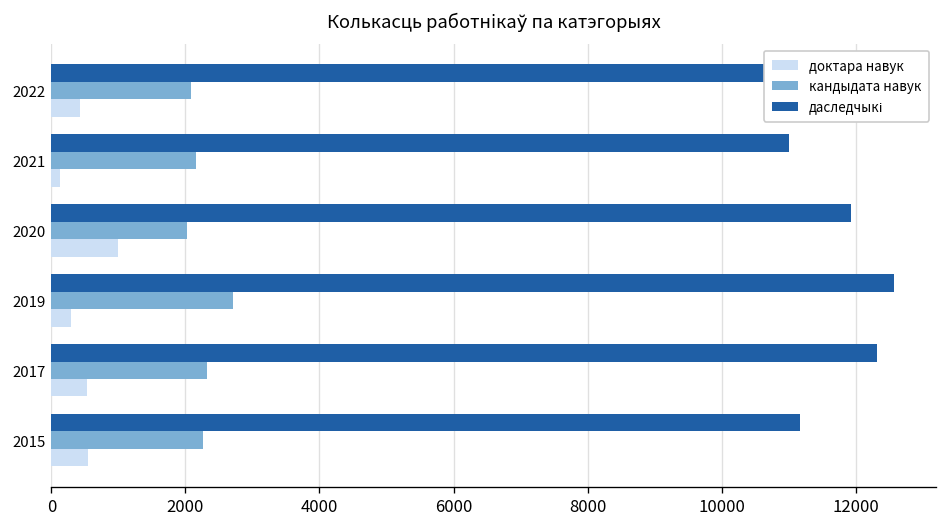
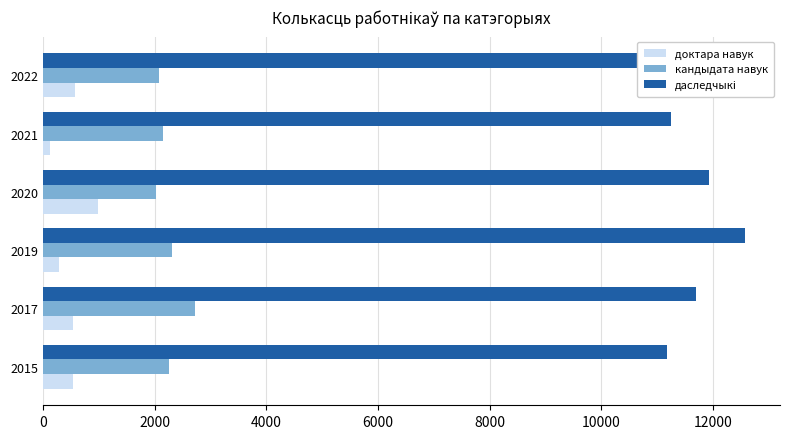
  {
    "доктара навук": {
-     "2022": 400,
+     "2022": 600,
      "2021": 100,
      "2020": 1000,
      "2019": 300,
      "2017": 500,
      "2015": 500
    },
    "кандыдата навук": {
      "2022": 2100,
      "2021": 2200,
      "2020": 2000,
-     "2019": 2700,
-     "2017": 2300,
+     "2019": 2300,
+     "2017": 2700,
      "2015": 2300
    },
    "даследчыкі": {
-     "2021": 11000,
+     "2021": 11200,
      "2020": 11900,
      "2019": 12600,
-     "2017": 12300,
+     "2017": 11700,
      "2015": 11200
    }
  }
